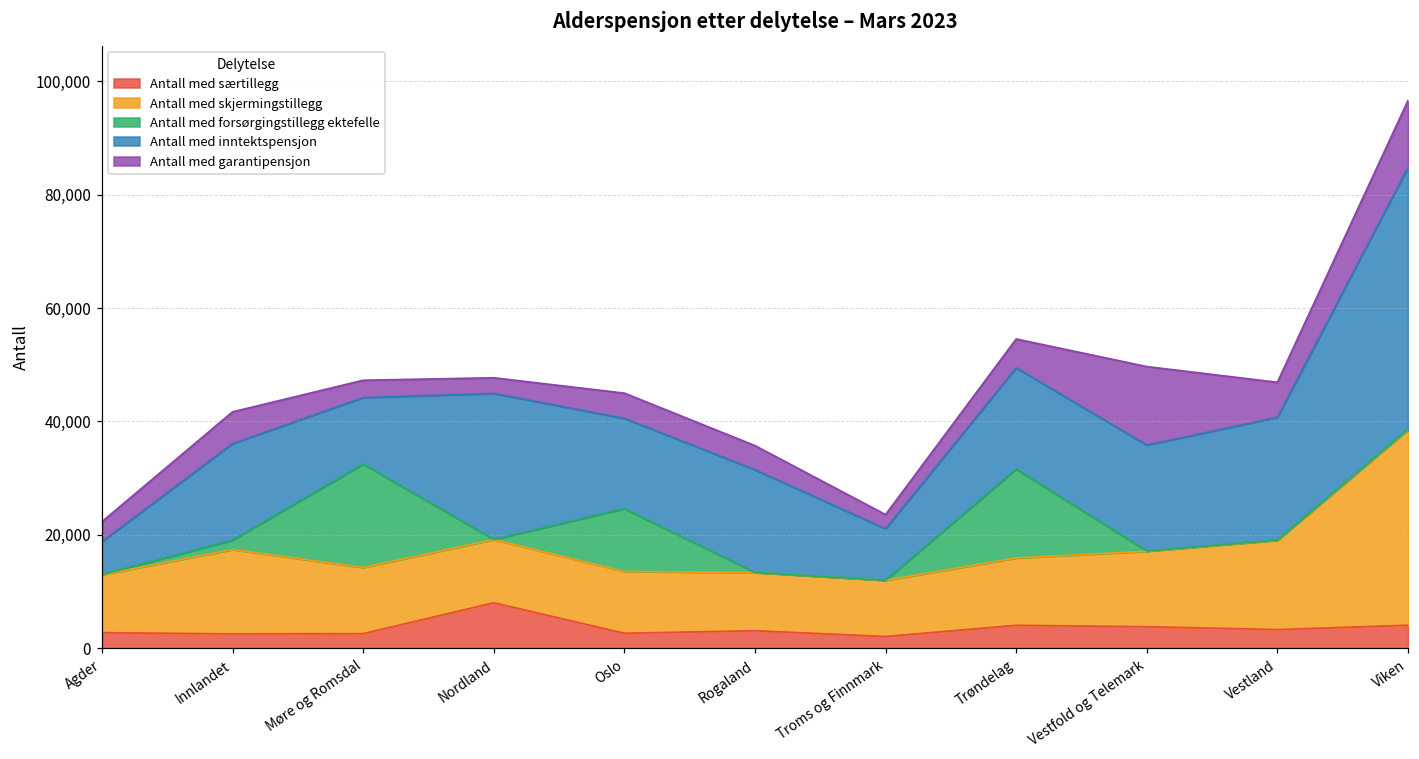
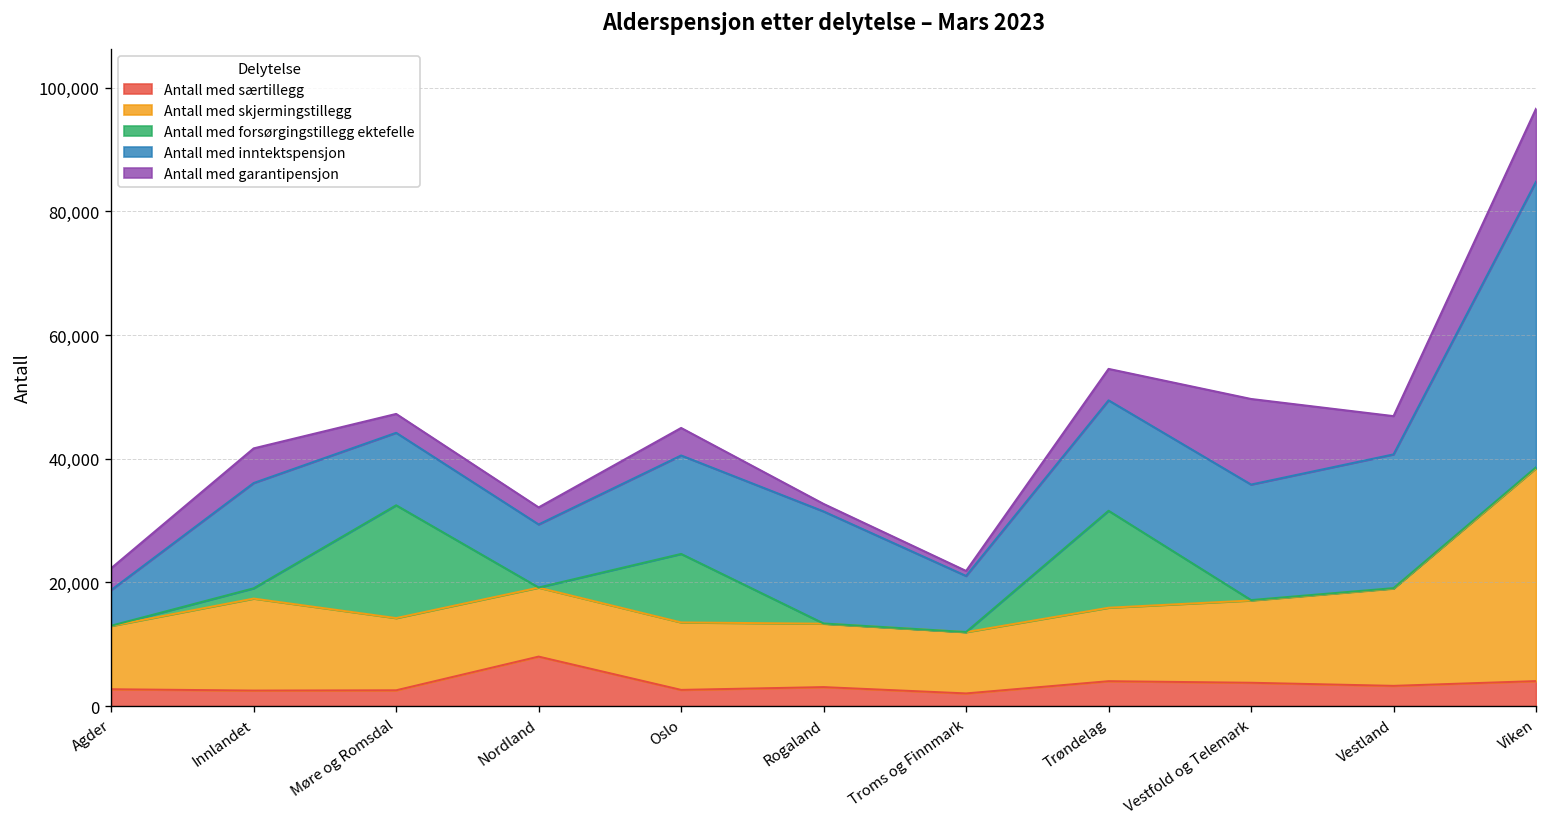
  {
    "Antall med særtillegg": {
      "Agder": "3,000",
      "Innlandet": "3,000",
      "Møre og Romsdal": "3,000",
      "Nordland": "8,000",
      "Oslo": "3,000",
      "Rogaland": "3,000",
      "Troms og Finnmark": "2,000",
      "Trøndelag": "4,000",
      "Vestfold og Telemark": "4,000",
      "Vestland": "3,000",
      "Viken": "4,000"
    },
    "Antall med skjermingstillegg": {
      "Innlandet": "15,000",
      "Møre og Romsdal": "12,000",
      "Oslo": "11,000",
      "Trøndelag": "12,000"
    },
    "Antall med forsørgingstillegg ektefelle": {
      "Innlandet": "2,000",
      "Møre og Romsdal": "18,000",
      "Oslo": "11,000",
      "Trøndelag": "16,000"
    },
    "Antall med inntektspensjon": {
      "Agder": "6,000",
      "Innlandet": "17,000",
      "Møre og Romsdal": "12,000",
-     "Nordland": "26,000",
+     "Nordland": "10,000",
      "Oslo": "16,000",
      "Rogaland": "18,000",
      "Troms og Finnmark": "9,000",
      "Trøndelag": "18,000",
      "Vestfold og Telemark": "19,000",
      "Vestland": "22,000",
      "Viken": "46,000"
    },
    "Antall med garantipensjon": {
      "Agder": "4,000",
      "Innlandet": "6,000",
      "Møre og Romsdal": "3,000",
      "Nordland": "3,000",
      "Oslo": "4,000",
-     "Rogaland": "4,000",
-     "Troms og Finnmark": "3,000",
+     "Rogaland": "1,000",
+     "Troms og Finnmark": "1,000",
      "Trøndelag": "5,000",
      "Vestfold og Telemark": "14,000",
      "Vestland": "6,000",
      "Viken": "12,000"
    }
  }
